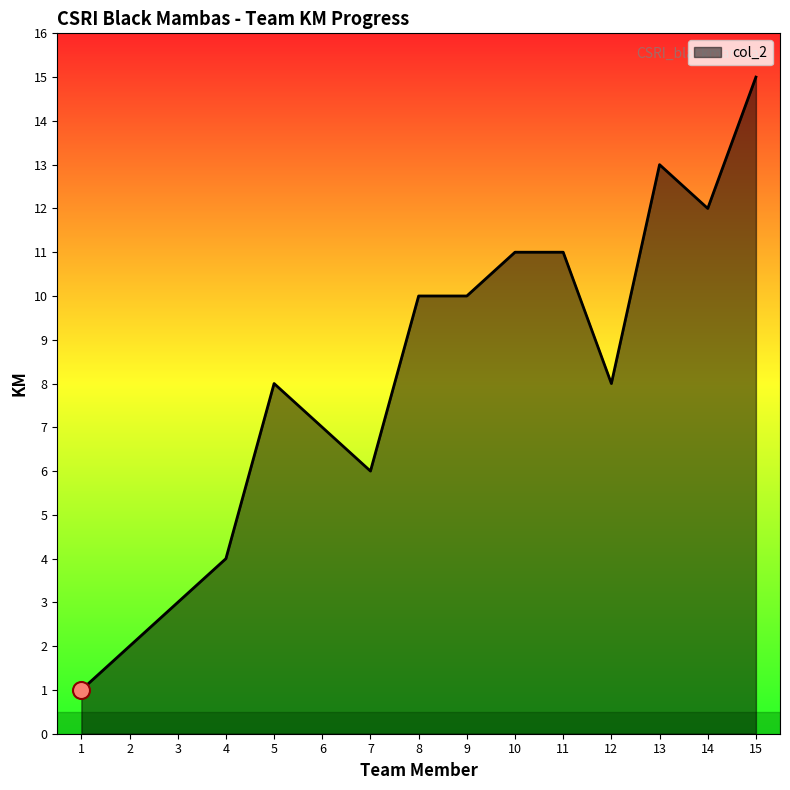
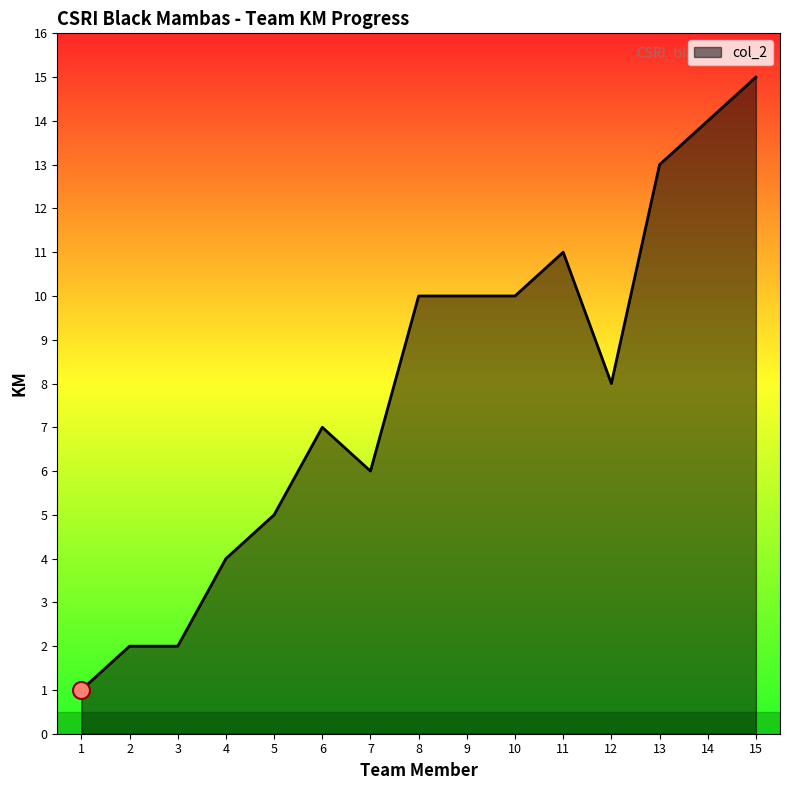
  {
    "col_2": {
      "2": 2,
-     "3": 3,
+     "3": 2,
      "4": 4,
-     "5": 8,
+     "5": 5,
      "6": 7,
      "7": 6,
      "8": 10,
      "9": 10,
-     "10": 11,
+     "10": 10,
      "11": 11,
      "12": 8,
      "13": 13,
-     "14": 12,
+     "14": 14,
      "15": 15
    }
  }
